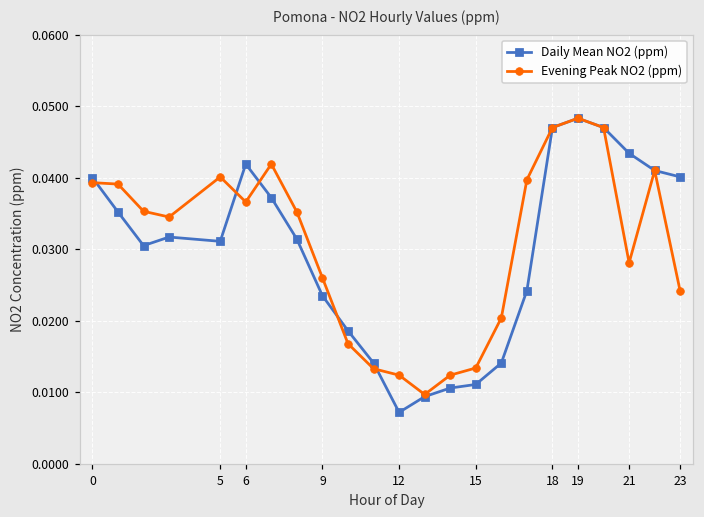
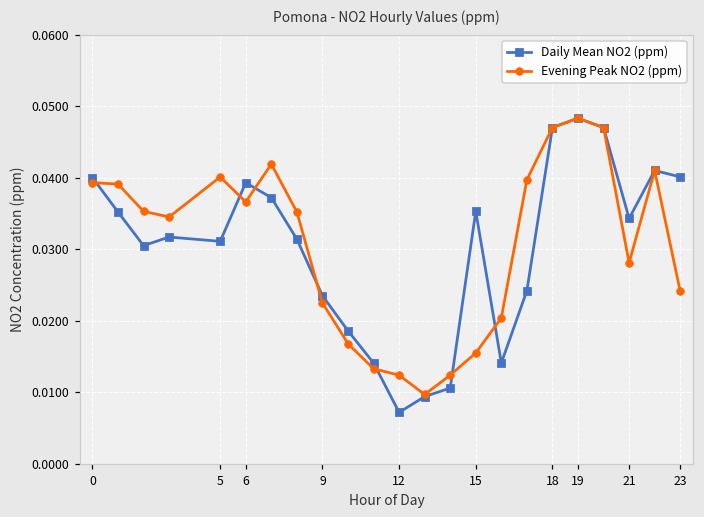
  {
    "Daily Mean NO2 (ppm)": {
      "0": 0.040,
      "5": 0.031,
-     "6": 0.042,
+     "6": 0.039,
      "9": 0.024,
      "12": 0.007,
-     "15": 0.011,
-     "21": 0.043,
+     "15": 0.035,
+     "21": 0.034,
      "23": 0.040
    },
    "Evening Peak NO2 (ppm)": {
      "0": 0.039,
      "5": 0.040,
      "6": 0.037,
-     "9": 0.026,
+     "9": 0.023,
      "12": 0.012,
-     "15": 0.013,
+     "15": 0.016,
      "21": 0.028,
      "23": 0.024
    }
  }
